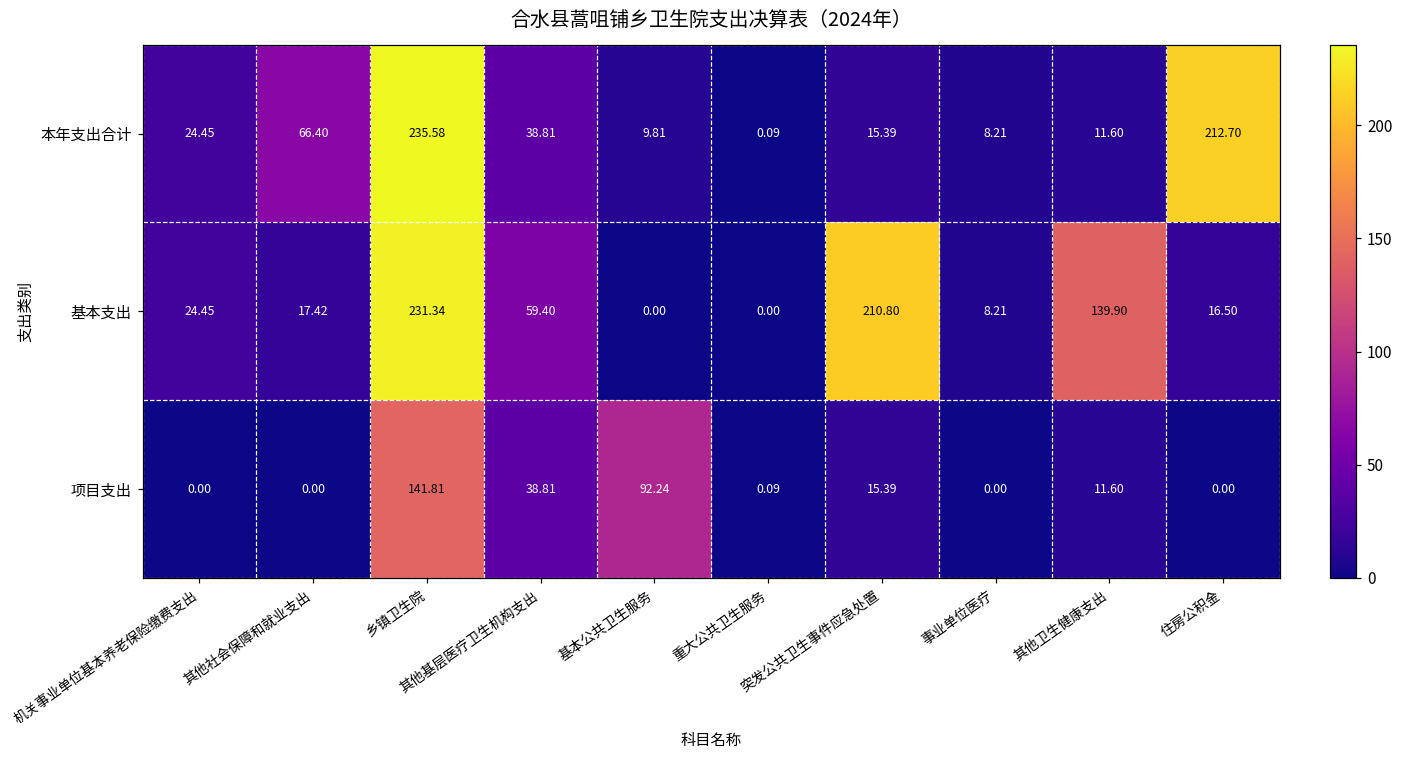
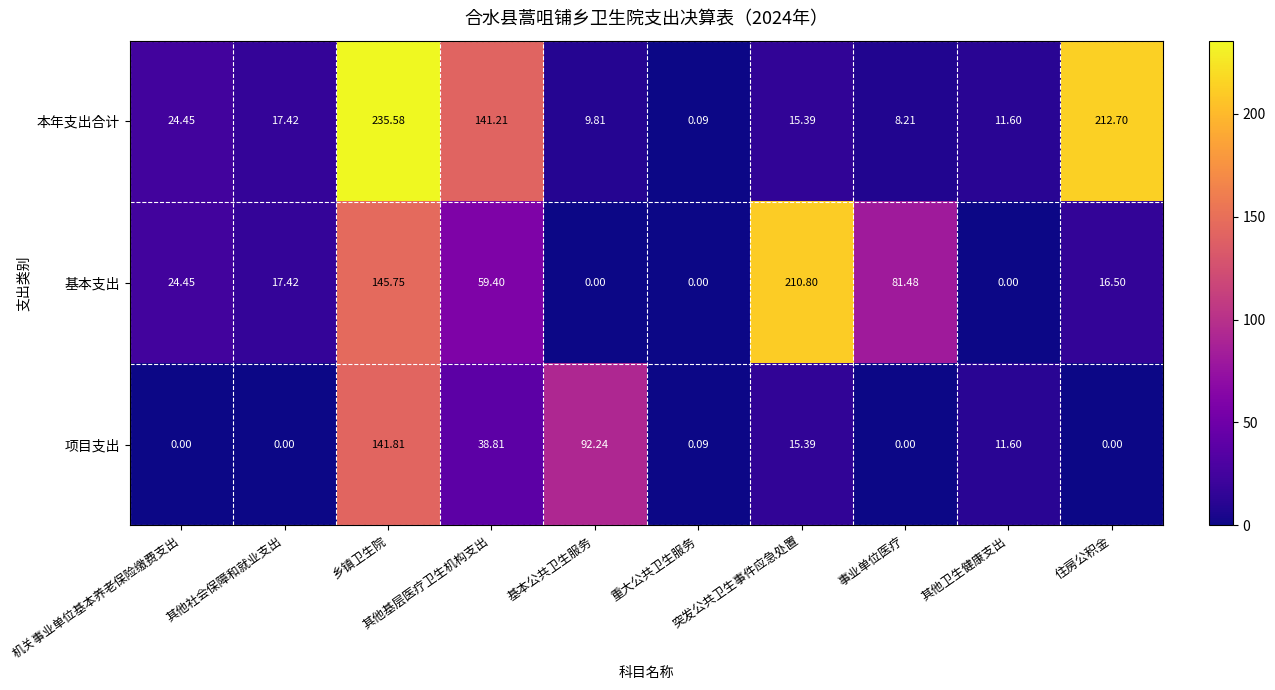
  {
    "本年支出合计": {
      "机关事业单位基本养老保险缴费支出": 24.45,
-     "其他社会保障和就业支出": 66.40,
+     "其他社会保障和就业支出": 17.42,
      "乡镇卫生院": 235.58,
-     "其他基层医疗卫生机构支出": 38.81,
+     "其他基层医疗卫生机构支出": 141.21,
      "基本公共卫生服务": 9.81,
      "重大公共卫生服务": 0.09,
      "突发公共卫生事件应急处置": 15.39,
      "事业单位医疗": 8.21,
      "其他卫生健康支出": 11.60,
      "住房公积金": 212.70
    },
    "基本支出": {
      "机关事业单位基本养老保险缴费支出": 24.45,
      "其他社会保障和就业支出": 17.42,
-     "乡镇卫生院": 231.34,
+     "乡镇卫生院": 145.75,
      "其他基层医疗卫生机构支出": 59.40,
      "基本公共卫生服务": 0.00,
      "重大公共卫生服务": 0.00,
      "突发公共卫生事件应急处置": 210.80,
-     "事业单位医疗": 8.21,
-     "其他卫生健康支出": 139.90,
+     "事业单位医疗": 81.48,
+     "其他卫生健康支出": 0.00,
      "住房公积金": 16.50
    },
    "项目支出": {
      "机关事业单位基本养老保险缴费支出": 0.00,
      "其他社会保障和就业支出": 0.00,
      "乡镇卫生院": 141.81,
      "其他基层医疗卫生机构支出": 38.81,
      "基本公共卫生服务": 92.24,
      "重大公共卫生服务": 0.09,
      "突发公共卫生事件应急处置": 15.39,
      "事业单位医疗": 0.00,
      "其他卫生健康支出": 11.60,
      "住房公积金": 0.00
    }
  }
